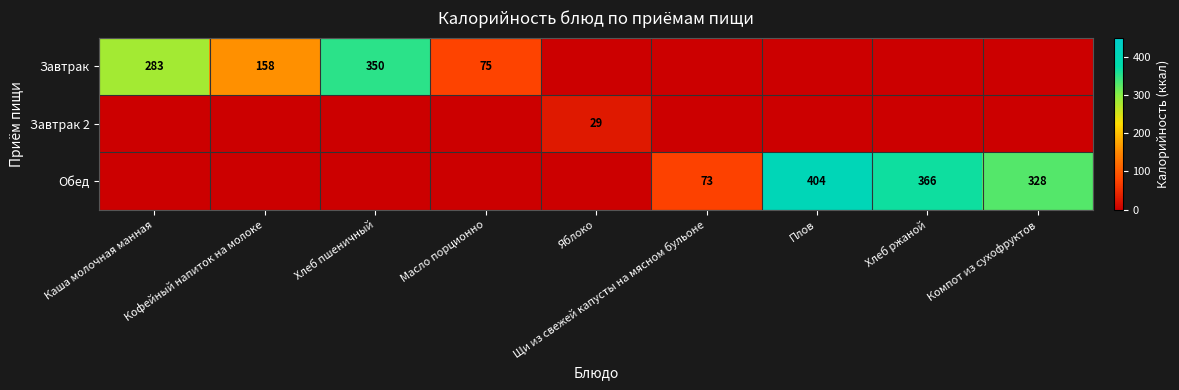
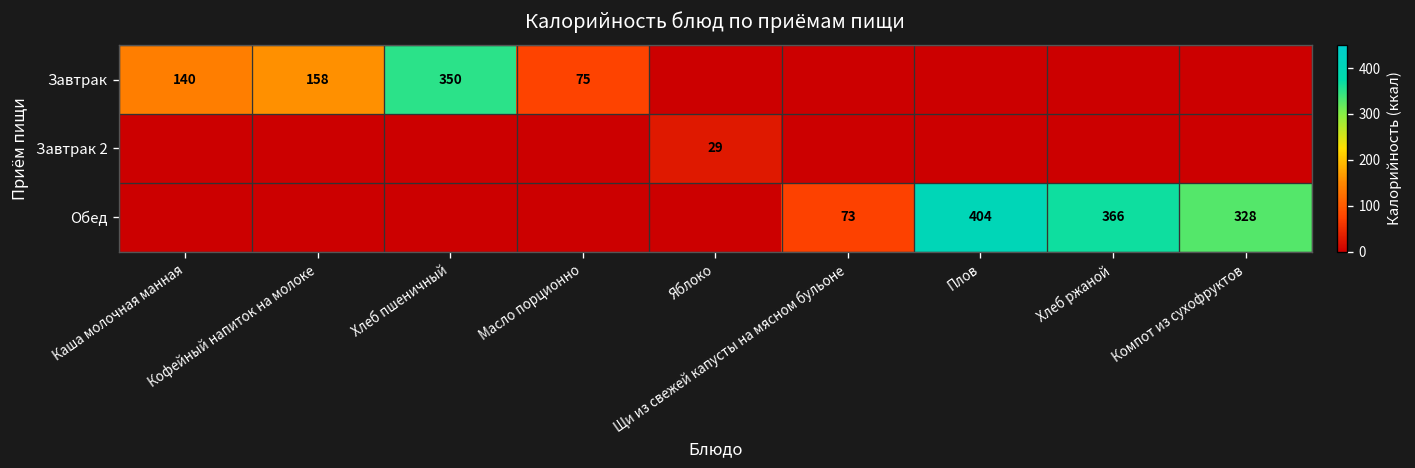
  {
    "Завтрак": {
-     "Каша молочная манная": 283,
+     "Каша молочная манная": 140,
      "Кофейный напиток на молоке": 158,
      "Хлеб пшеничный": 350,
      "Масло порционно": 75
    },
    "Завтрак 2": {
      "Яблоко": 29
    },
    "Обед": {
      "Щи из свежей капусты на мясном бульоне": 73,
      "Плов": 404,
      "Хлеб ржаной": 366,
      "Компот из сухофруктов": 328
    }
  }
